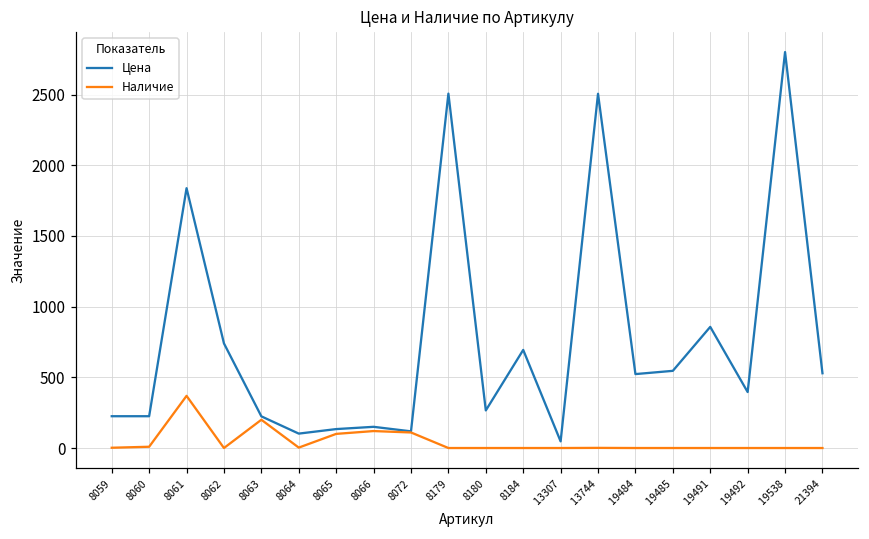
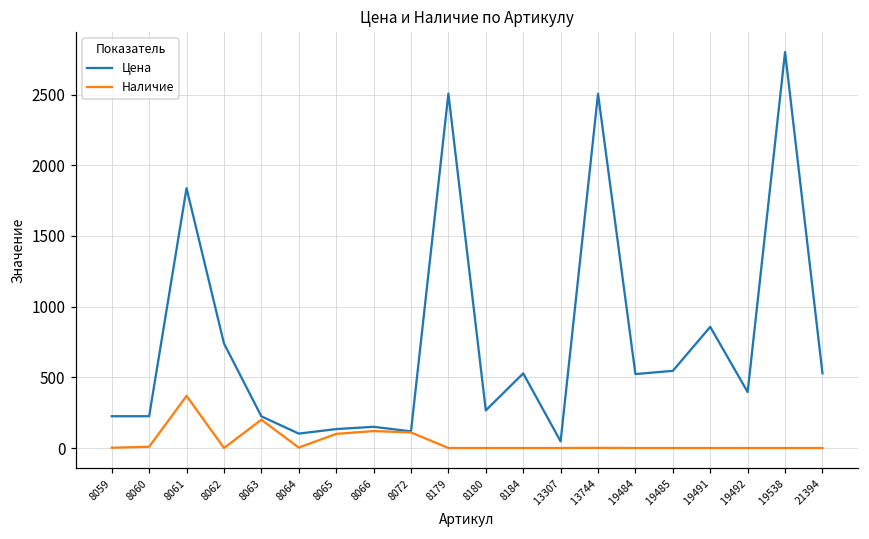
  {
    "Цена": {
      "8059": 230,
      "8060": 230,
      "8061": 1840,
      "8062": 740,
      "8063": 220,
      "8064": 100,
      "8065": 130,
      "8066": 150,
      "8179": 2510,
      "8180": 270,
-     "8184": 690,
+     "8184": 530,
      "13307": 50,
      "13744": 2510,
      "19484": 520,
      "19485": 550,
      "19491": 860,
      "19492": 400,
      "19538": 2800,
      "21394": 530
    },
    "Наличие": {
      "8059": 0,
      "8060": 10,
      "8061": 370,
      "8062": 0,
      "8063": 200,
      "8064": 0,
      "8065": 100,
      "8066": 120,
      "8179": 0,
      "8180": 0,
      "8184": 0,
      "13307": 0,
      "13744": 0,
      "19484": 0,
      "19485": 0,
      "19491": 0,
      "19492": 0,
      "19538": 0,
      "21394": 0
    }
  }
